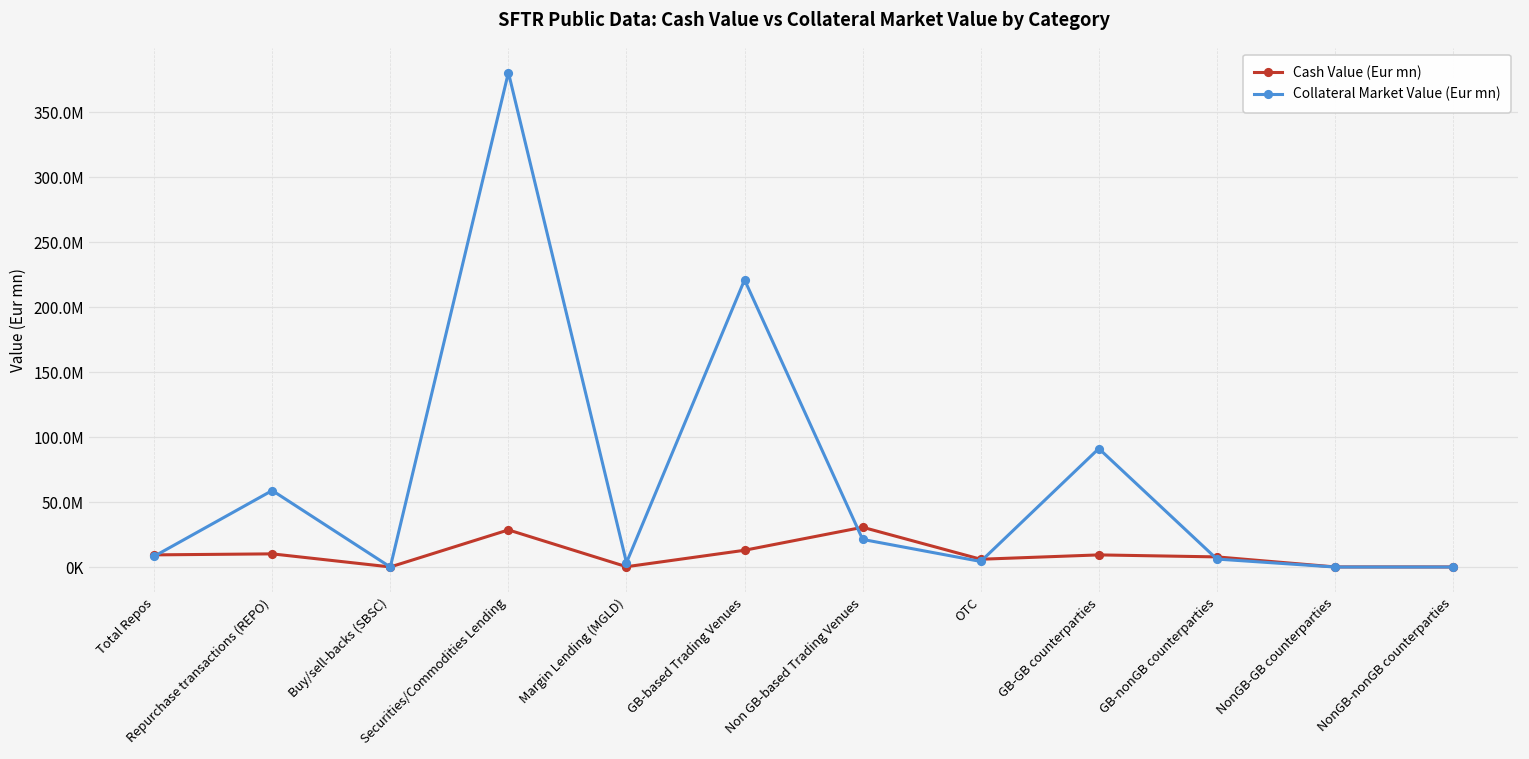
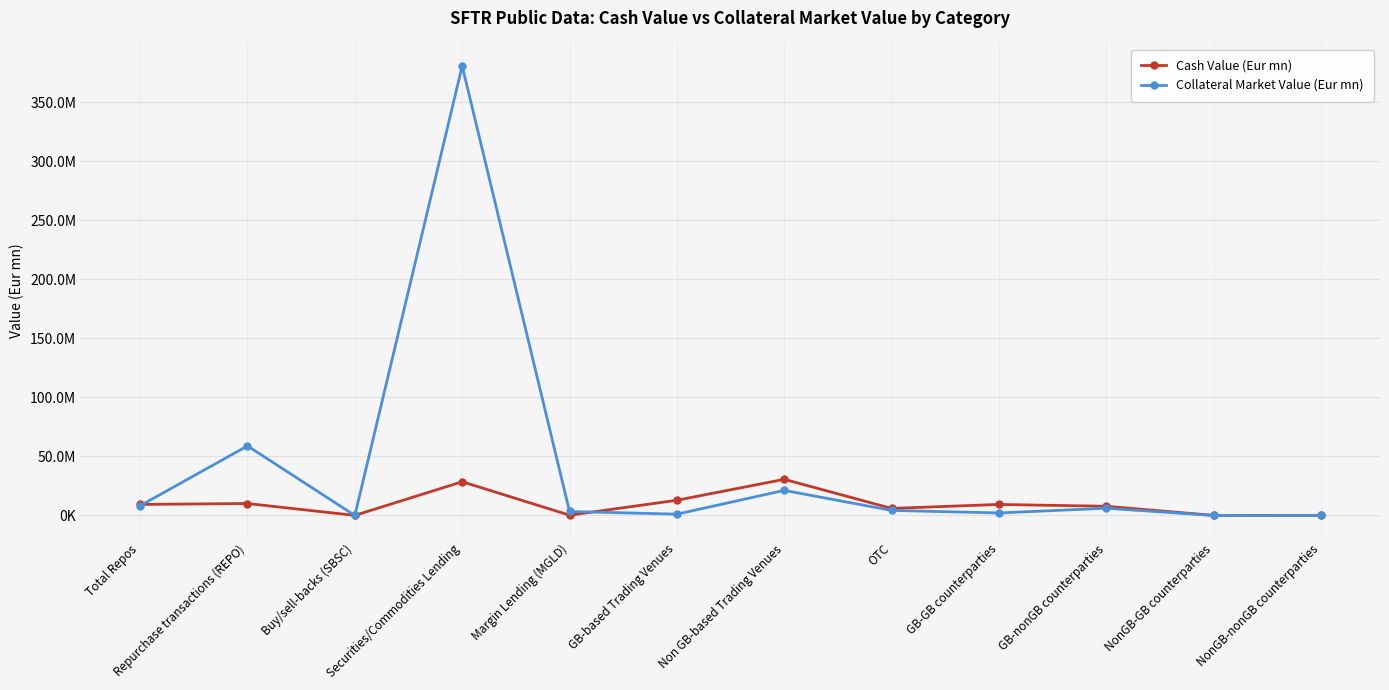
  {
    "Cash Value (Eur mn)": {
      "Repurchase transactions (REPO)": 10000000,
      "Securities/Commodities Lending": 29000000,
      "Margin Lending (MGLD)": 0,
      "GB-based Trading Venues": 13000000,
      "Non GB-based Trading Venues": 31000000,
      "GB-GB counterparties": 9000000
    },
    "Collateral Market Value (Eur mn)": {
      "Repurchase transactions (REPO)": 59000000,
      "Securities/Commodities Lending": 381000000,
      "Margin Lending (MGLD)": 3000000,
-     "GB-based Trading Venues": 221000000,
+     "GB-based Trading Venues": 1000000,
      "Non GB-based Trading Venues": 21000000,
-     "GB-GB counterparties": 91000000
+     "GB-GB counterparties": 2000000
    }
  }
